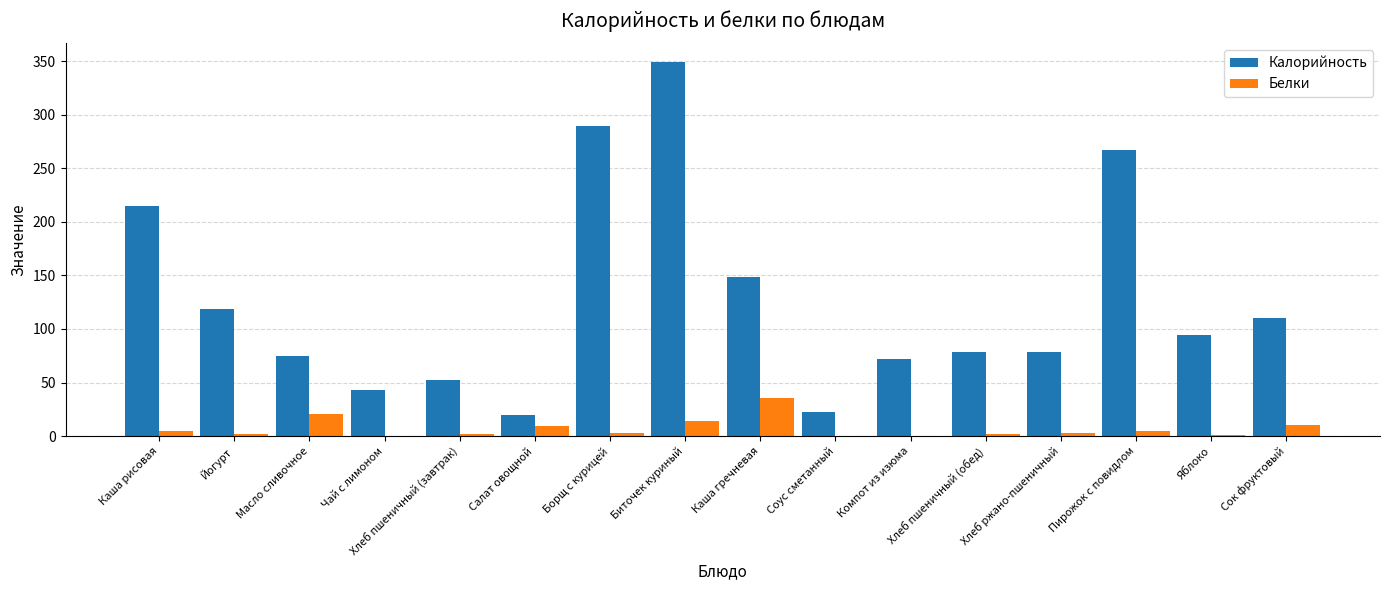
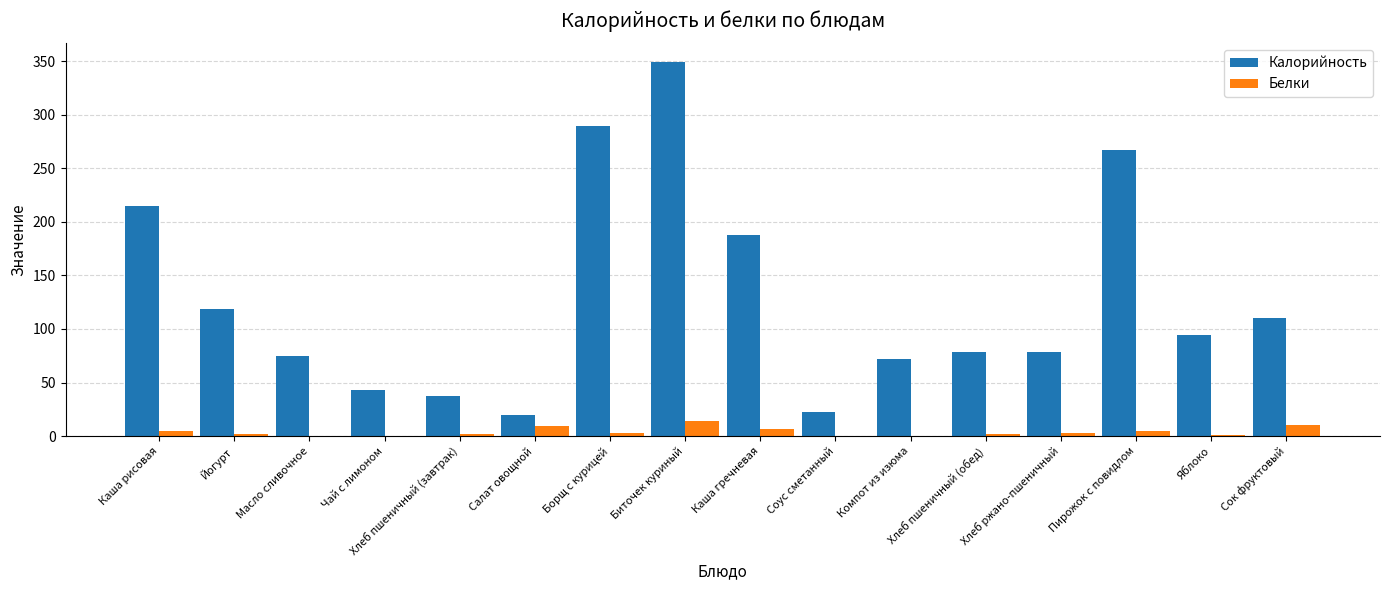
  {
    "Калорийность": {
      "Каша рисовая": 215,
      "Йогурт": 119,
      "Масло сливочное": 75,
      "Чай с лимоном": 43,
-     "Хлеб пшеничный (завтрак)": 52,
+     "Хлеб пшеничный (завтрак)": 37,
      "Салат овощной": 20,
      "Борщ с курицей": 290,
      "Биточек куриный": 349,
-     "Каша гречневая": 148,
+     "Каша гречневая": 188,
      "Соус сметанный": 22,
      "Компот из изюма": 72,
      "Хлеб пшеничный (обед)": 79,
      "Хлеб ржано-пшеничный": 79,
      "Пирожок с повидлом": 267,
      "Яблоко": 94,
      "Сок фруктовый": 110
    },
    "Белки": {
      "Каша рисовая": 5,
-     "Масло сливочное": 21,
+     "Масло сливочное": 0,
      "Салат овощной": 9,
      "Борщ с курицей": 3,
      "Биточек куриный": 14,
-     "Каша гречневая": 36,
+     "Каша гречневая": 6,
      "Хлеб ржано-пшеничный": 2,
      "Пирожок с повидлом": 4,
      "Сок фруктовый": 11
    }
  }
